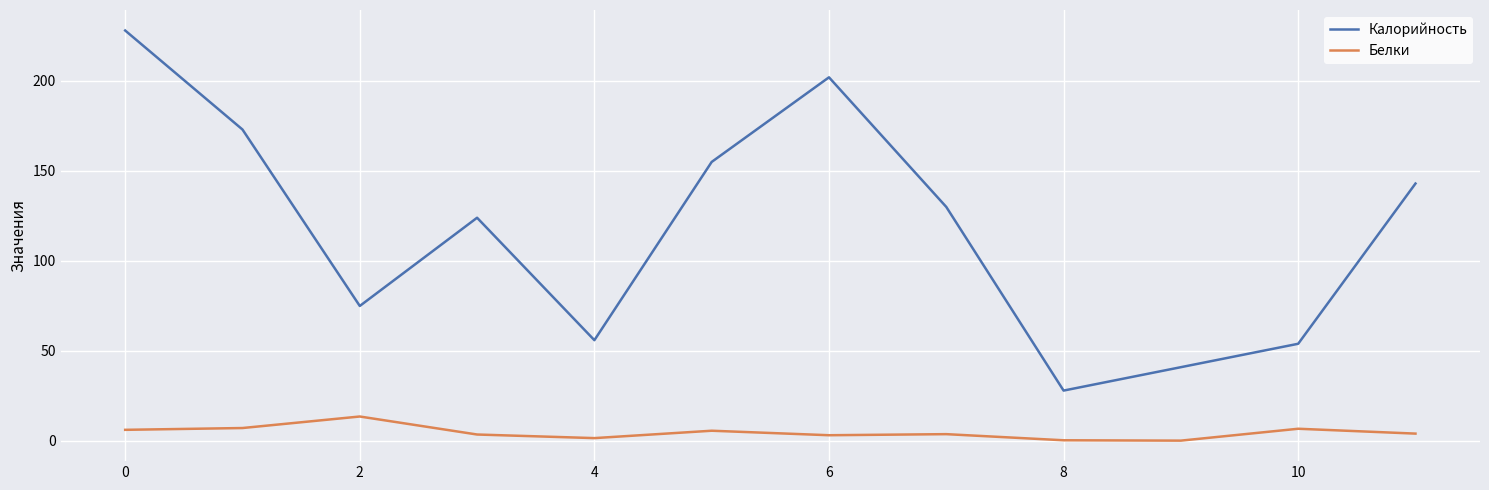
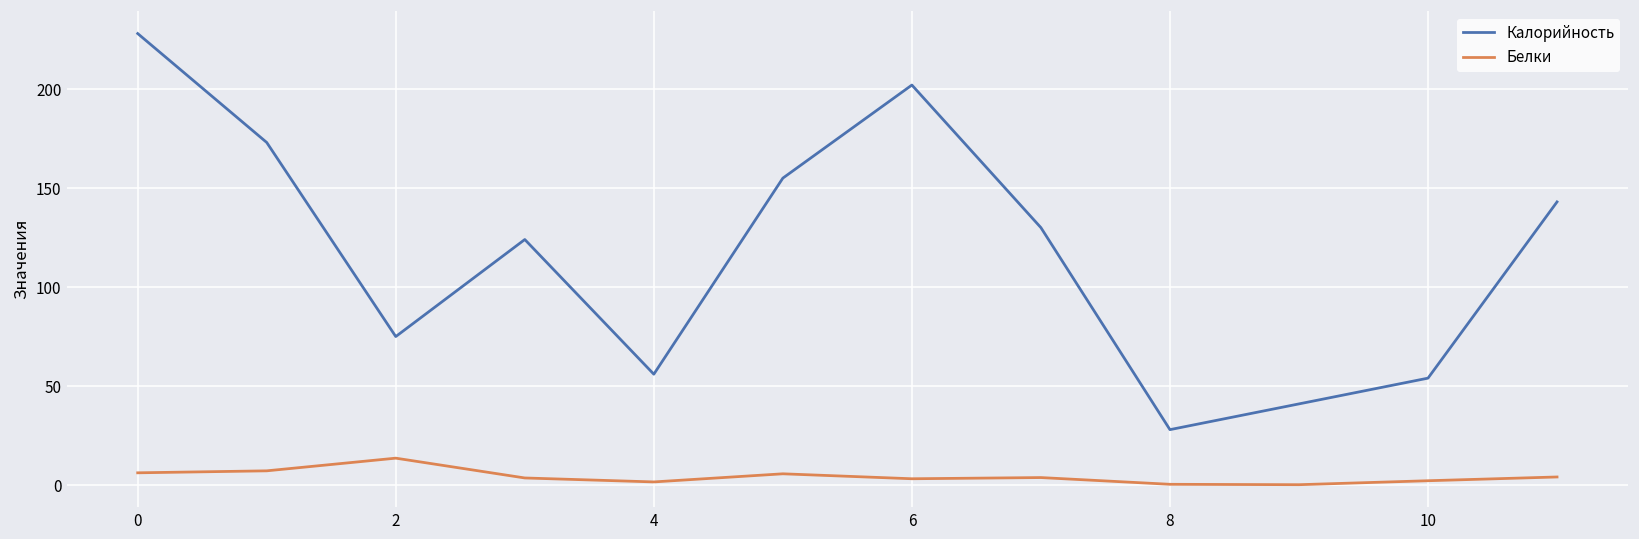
  {
    "Калорийность": {
      "0": 228,
      "2": 75,
      "4": 56,
      "6": 202,
      "8": 28,
      "10": 54
    },
    "Белки": {
      "0": 6,
      "2": 14,
      "4": 2,
      "6": 3,
      "8": 0,
-     "10": 7
+     "10": 2
    }
  }
